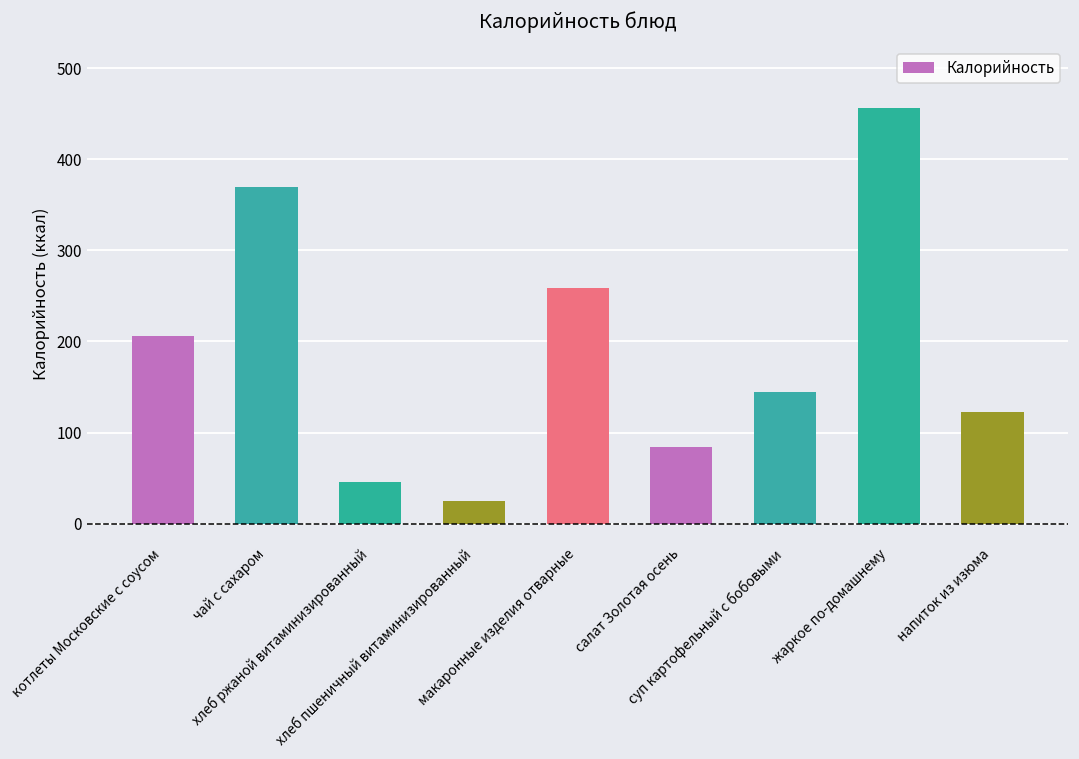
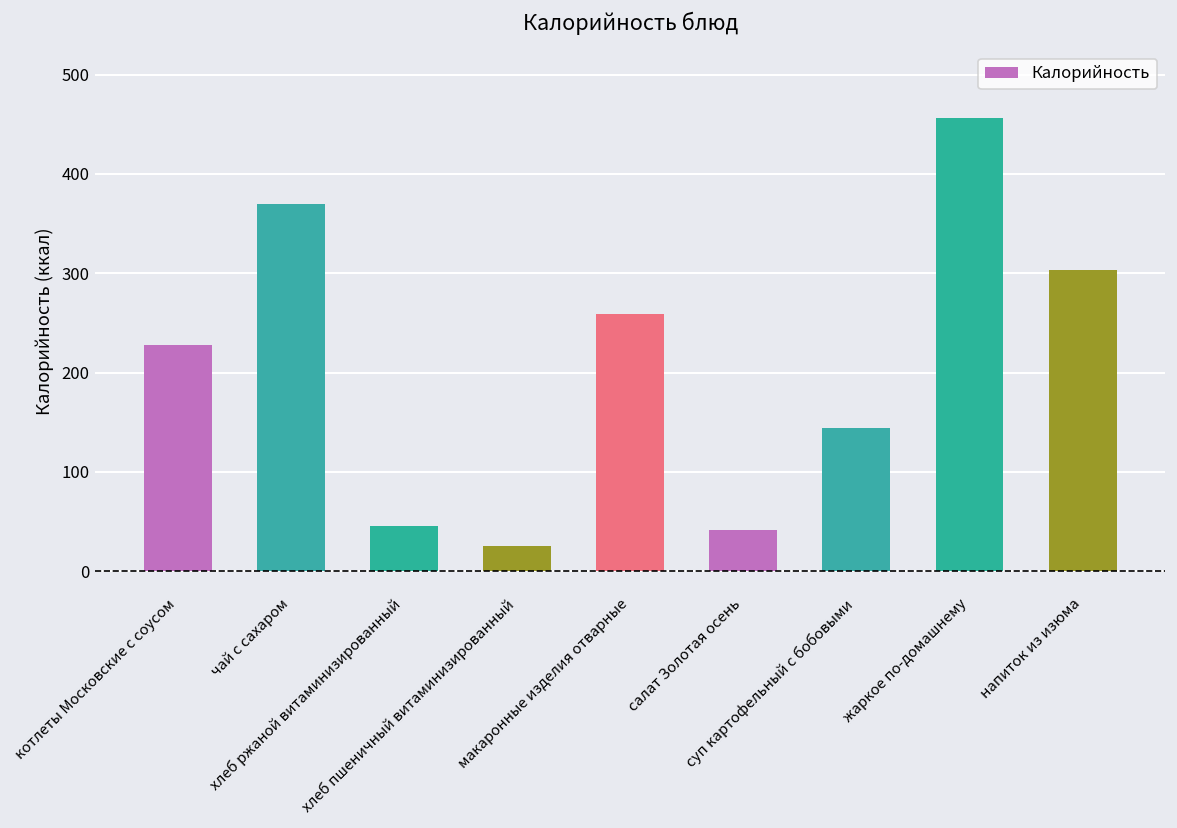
  {
-   "котлеты Московские с соусом": 210,
+   "котлеты Московские с соусом": 230,
    "чай с сахаром": 370,
    "хлеб ржаной витаминизированный": 50,
    "хлеб пшеничный витаминизированный": 30,
    "макаронные изделия отварные": 260,
-   "салат Золотая осень": 80,
+   "салат Золотая осень": 40,
    "суп картофельный с бобовыми": 140,
    "жаркое по-домашнему": 460,
-   "напиток из изюма": 120
+   "напиток из изюма": 300
  }
